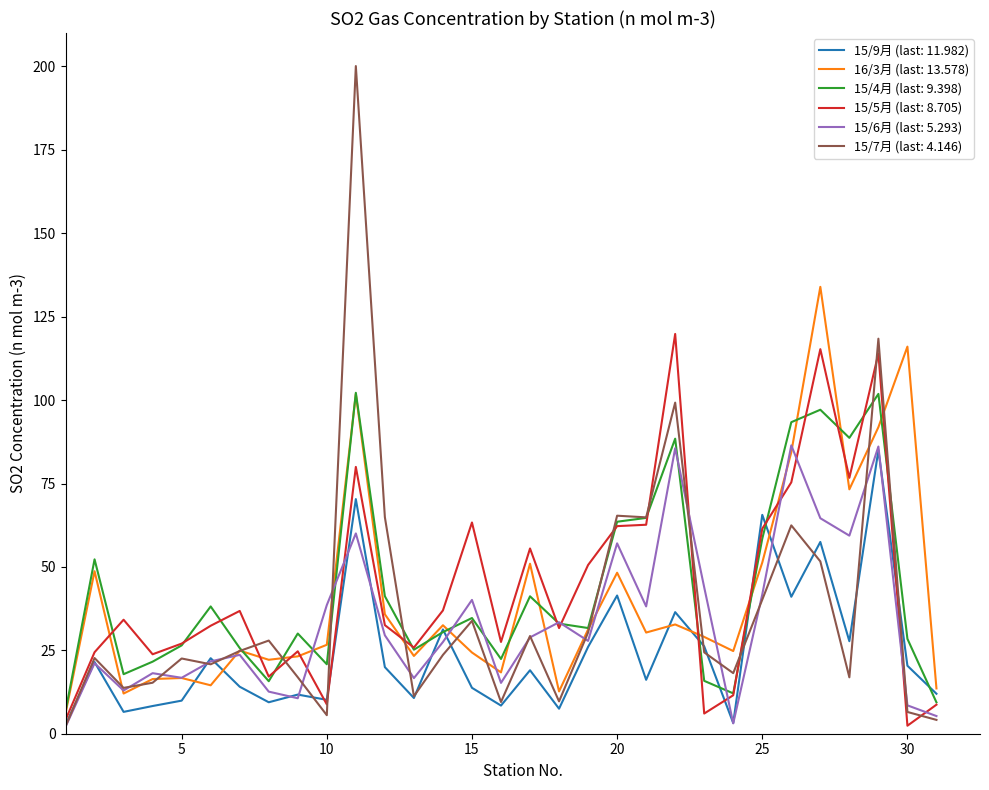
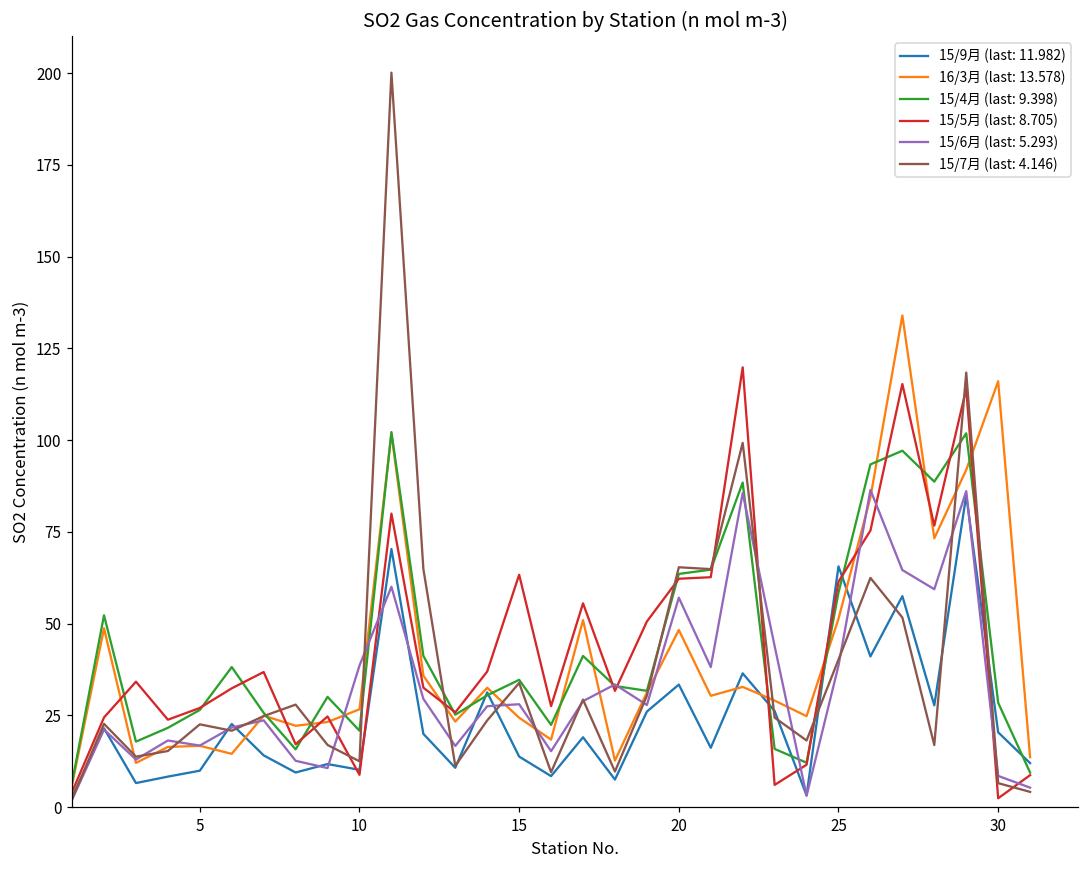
  {
    "15/9月 (last: 11.982)": {
      "5": 10,
      "10": 10,
      "15": 14,
-     "20": 41,
+     "20": 33,
      "25": 66,
      "30": 20
    },
    "16/3月 (last: 13.578)": {
      "10": 27,
      "15": 24,
      "20": 48,
      "25": 51,
      "30": 116
    },
    "15/4月 (last: 9.398)": {
      "10": 21,
      "15": 35,
      "20": 64,
      "25": 58,
      "30": 28
    },
    "15/5月 (last: 8.705)": {
      "10": 9,
      "15": 63,
      "20": 62,
      "25": 61,
      "30": 2
    },
    "15/6月 (last: 5.293)": {
      "10": 39,
-     "15": 40,
+     "15": 28,
      "20": 57,
-     "25": 42,
+     "25": 39,
      "30": 9
    },
    "15/7月 (last: 4.146)": {
      "5": 23,
-     "10": 6,
+     "10": 12,
      "15": 34,
      "20": 65,
      "25": 40,
      "30": 7
    }
  }
